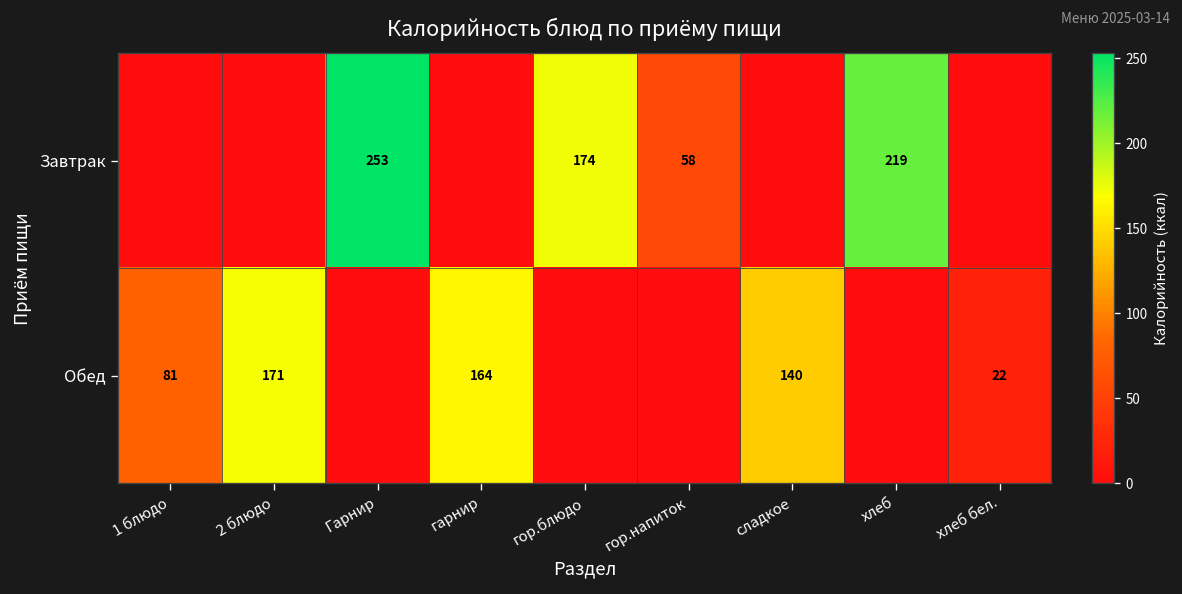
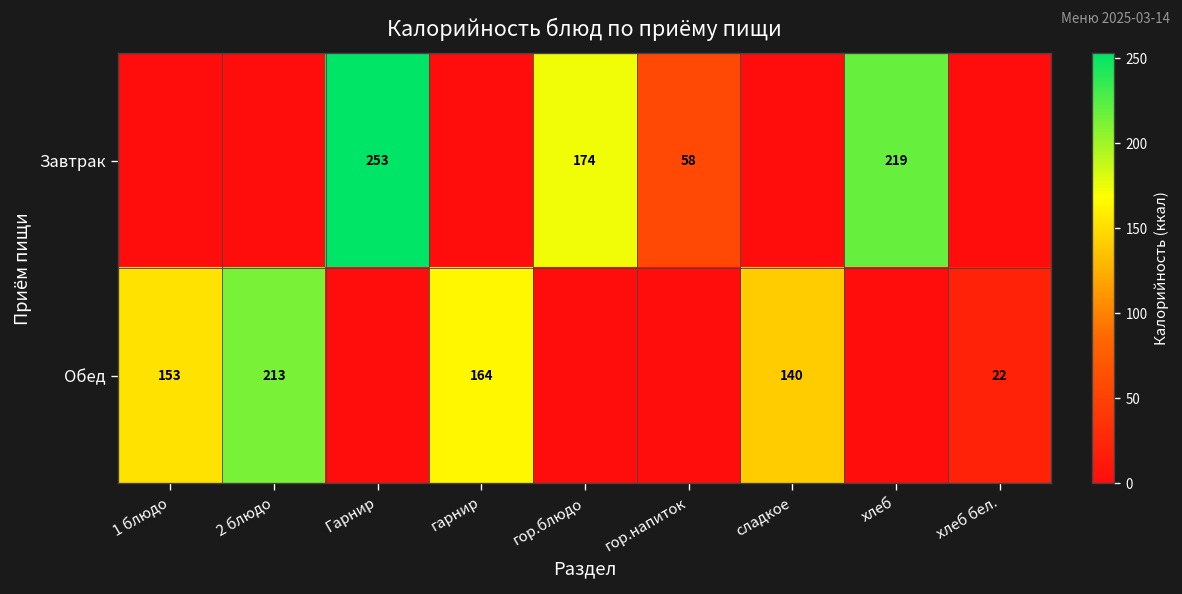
  {
    "Завтрак": {
      "Гарнир": 253,
      "гор.блюдо": 174,
      "гор.напиток": 58,
      "хлеб": 219
    },
    "Обед": {
-     "1 блюдо": 81,
-     "2 блюдо": 171,
+     "1 блюдо": 153,
+     "2 блюдо": 213,
      "гарнир": 164,
      "сладкое": 140,
      "хлеб бел.": 22
    }
  }
